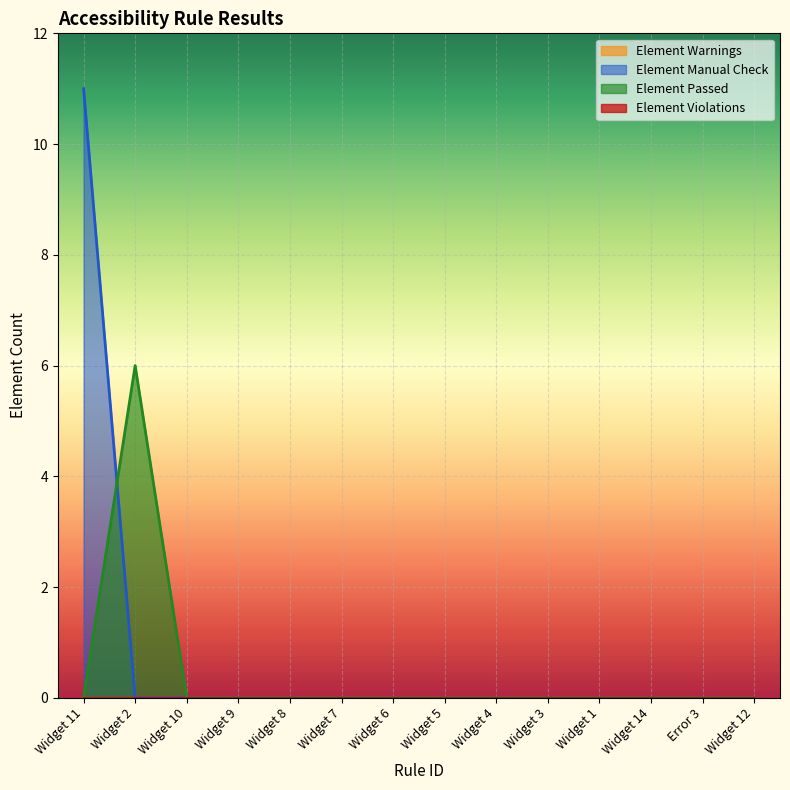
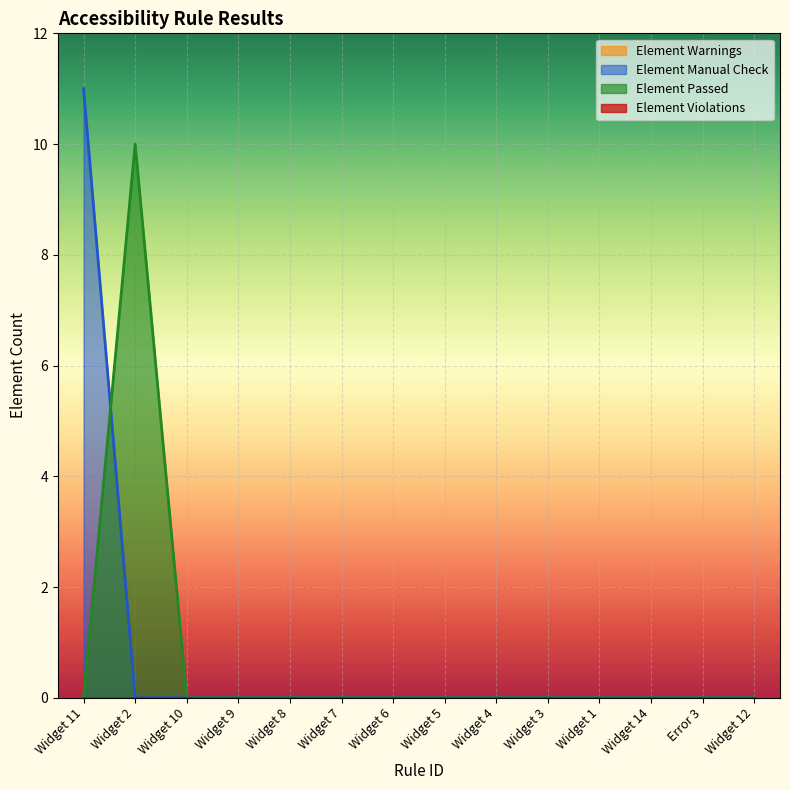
  {
    "Element Manual Check": {
      "Widget 11": 11
    },
    "Element Passed": {
-     "Widget 2": 6
+     "Widget 2": 10
    }
  }
